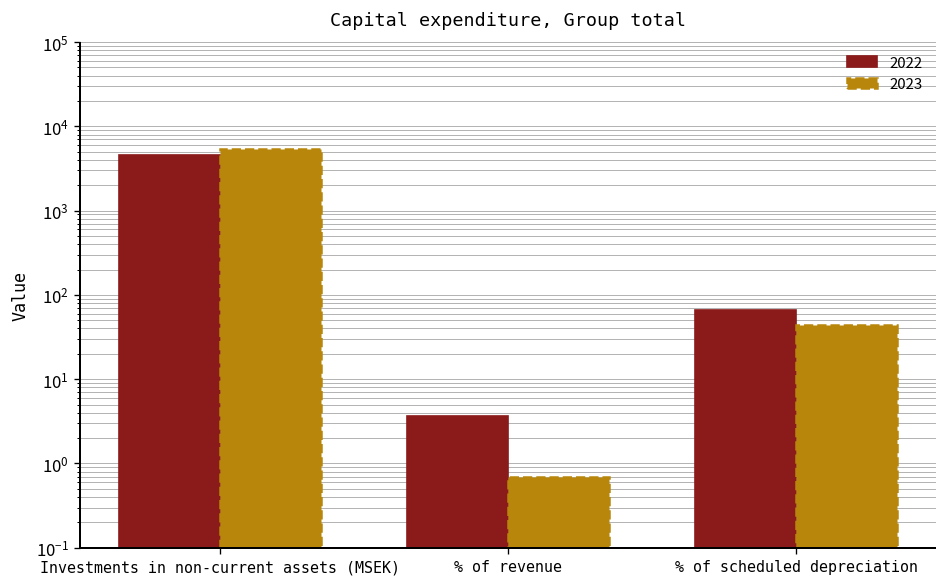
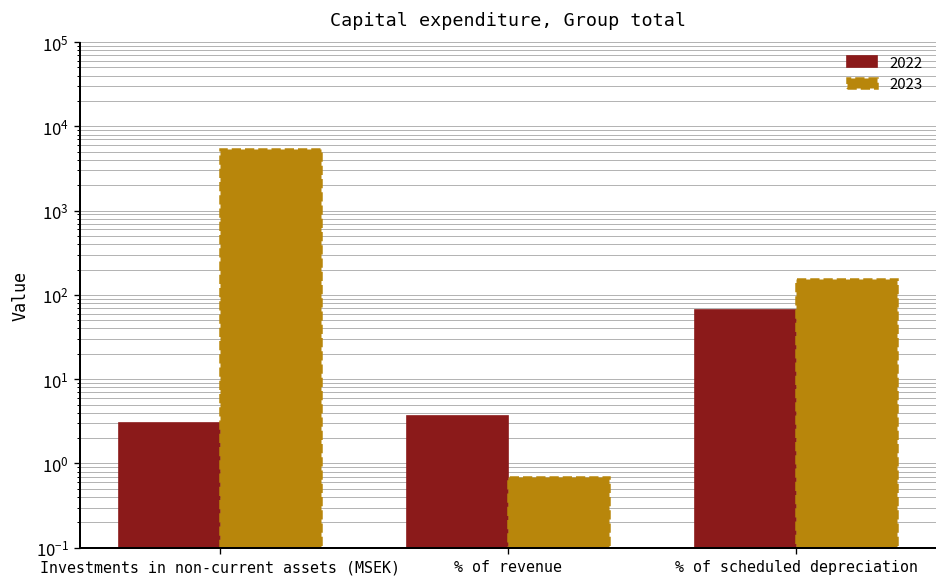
  {
    "2022": {
-     "Investments in non-current assets (MSEK)": 5000,
+     "Investments in non-current assets (MSEK)": 3,
      "% of revenue": 4,
      "% of scheduled depreciation": 70
    },
    "2023": {
      "Investments in non-current assets (MSEK)": 5000,
      "% of revenue": 0.7,
-     "% of scheduled depreciation": 40
+     "% of scheduled depreciation": 150
    }
  }
